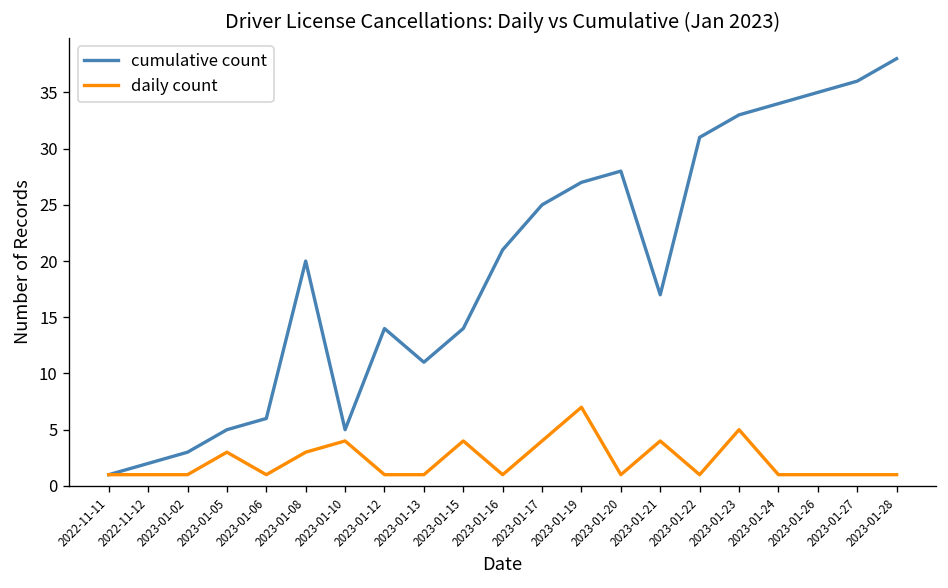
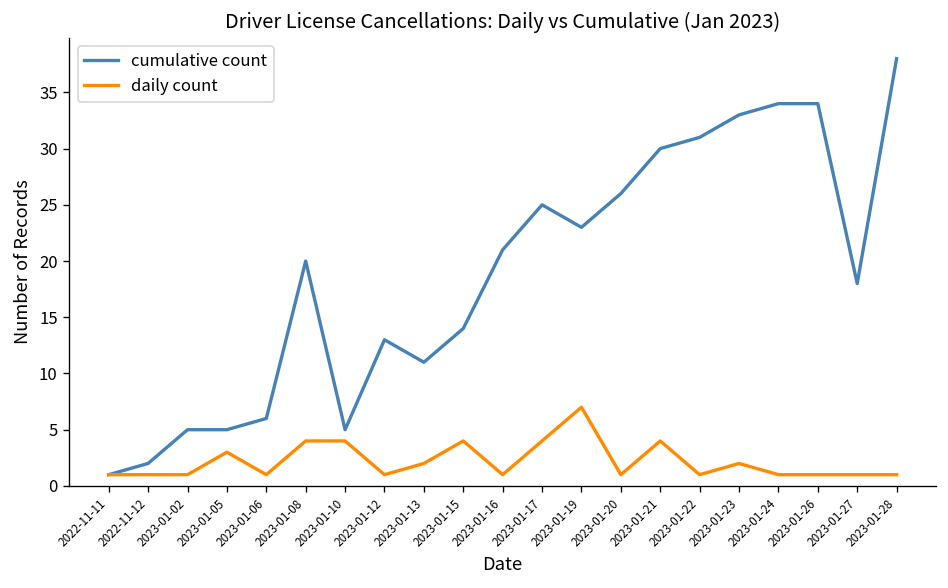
  {
    "cumulative count": {
      "2022-11-12": 2,
-     "2023-01-02": 3,
+     "2023-01-02": 5,
      "2023-01-05": 5,
      "2023-01-06": 6,
      "2023-01-08": 20,
      "2023-01-10": 5,
-     "2023-01-12": 14,
+     "2023-01-12": 13,
      "2023-01-13": 11,
      "2023-01-15": 14,
      "2023-01-16": 21,
      "2023-01-17": 25,
-     "2023-01-19": 27,
-     "2023-01-20": 28,
-     "2023-01-21": 17,
+     "2023-01-19": 23,
+     "2023-01-20": 26,
+     "2023-01-21": 30,
      "2023-01-22": 31,
      "2023-01-23": 33,
      "2023-01-24": 34,
-     "2023-01-26": 35,
-     "2023-01-27": 36,
+     "2023-01-26": 34,
+     "2023-01-27": 18,
      "2023-01-28": 38
    },
    "daily count": {
      "2022-11-12": 1,
      "2023-01-02": 1,
      "2023-01-05": 3,
      "2023-01-06": 1,
-     "2023-01-08": 3,
+     "2023-01-08": 4,
      "2023-01-10": 4,
      "2023-01-12": 1,
-     "2023-01-13": 1,
+     "2023-01-13": 2,
      "2023-01-15": 4,
      "2023-01-16": 1,
      "2023-01-17": 4,
      "2023-01-19": 7,
      "2023-01-20": 1,
      "2023-01-21": 4,
      "2023-01-22": 1,
-     "2023-01-23": 5,
+     "2023-01-23": 2,
      "2023-01-24": 1,
      "2023-01-26": 1,
      "2023-01-27": 1,
      "2023-01-28": 1
    }
  }
